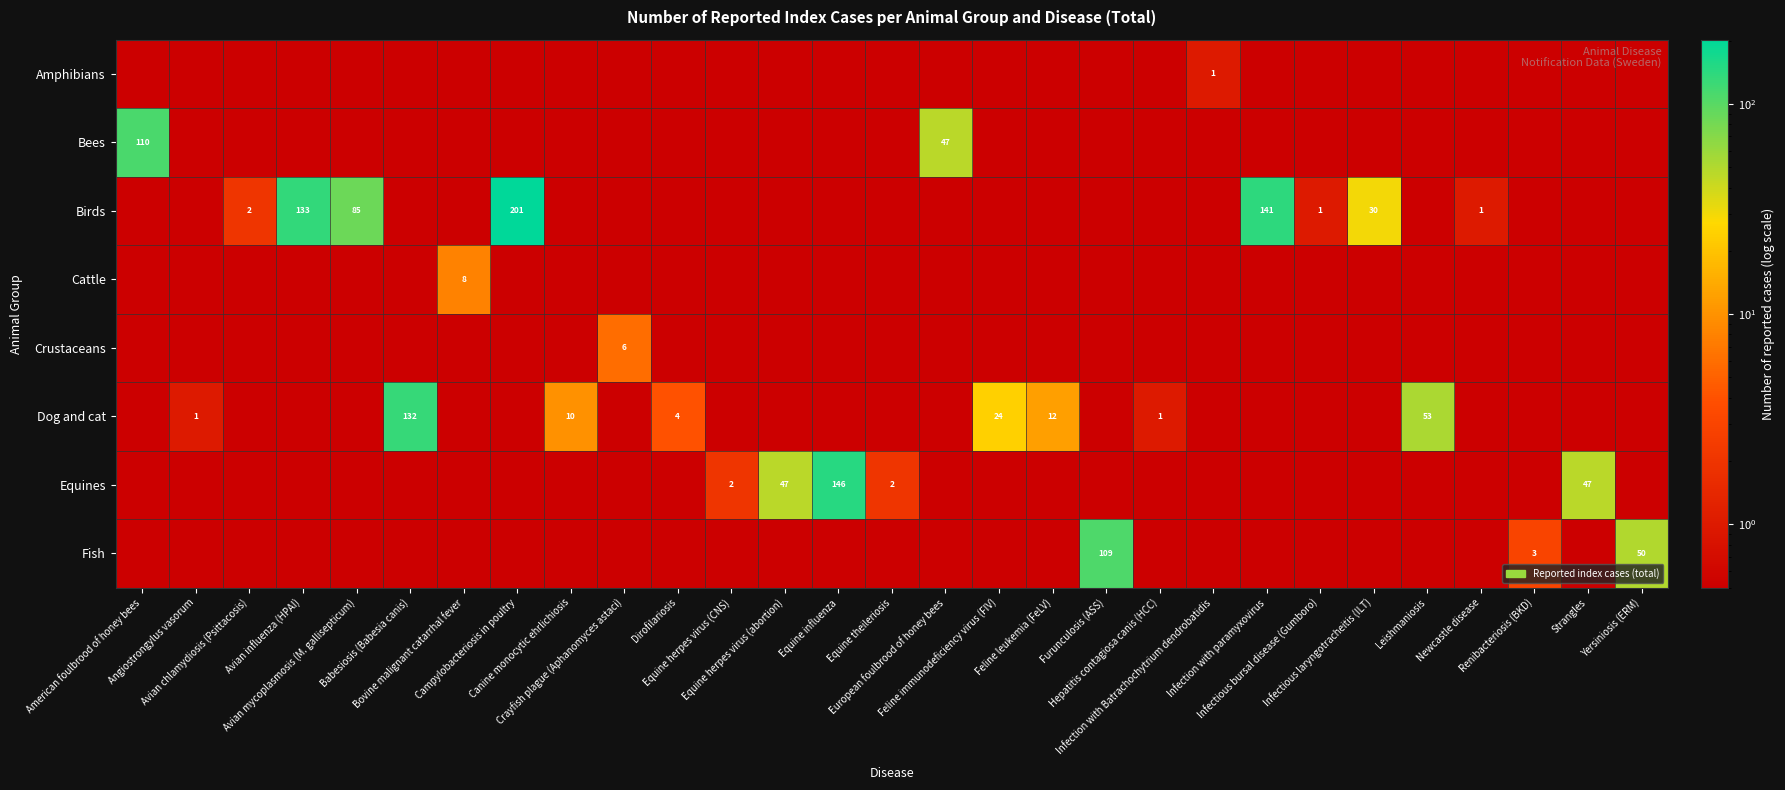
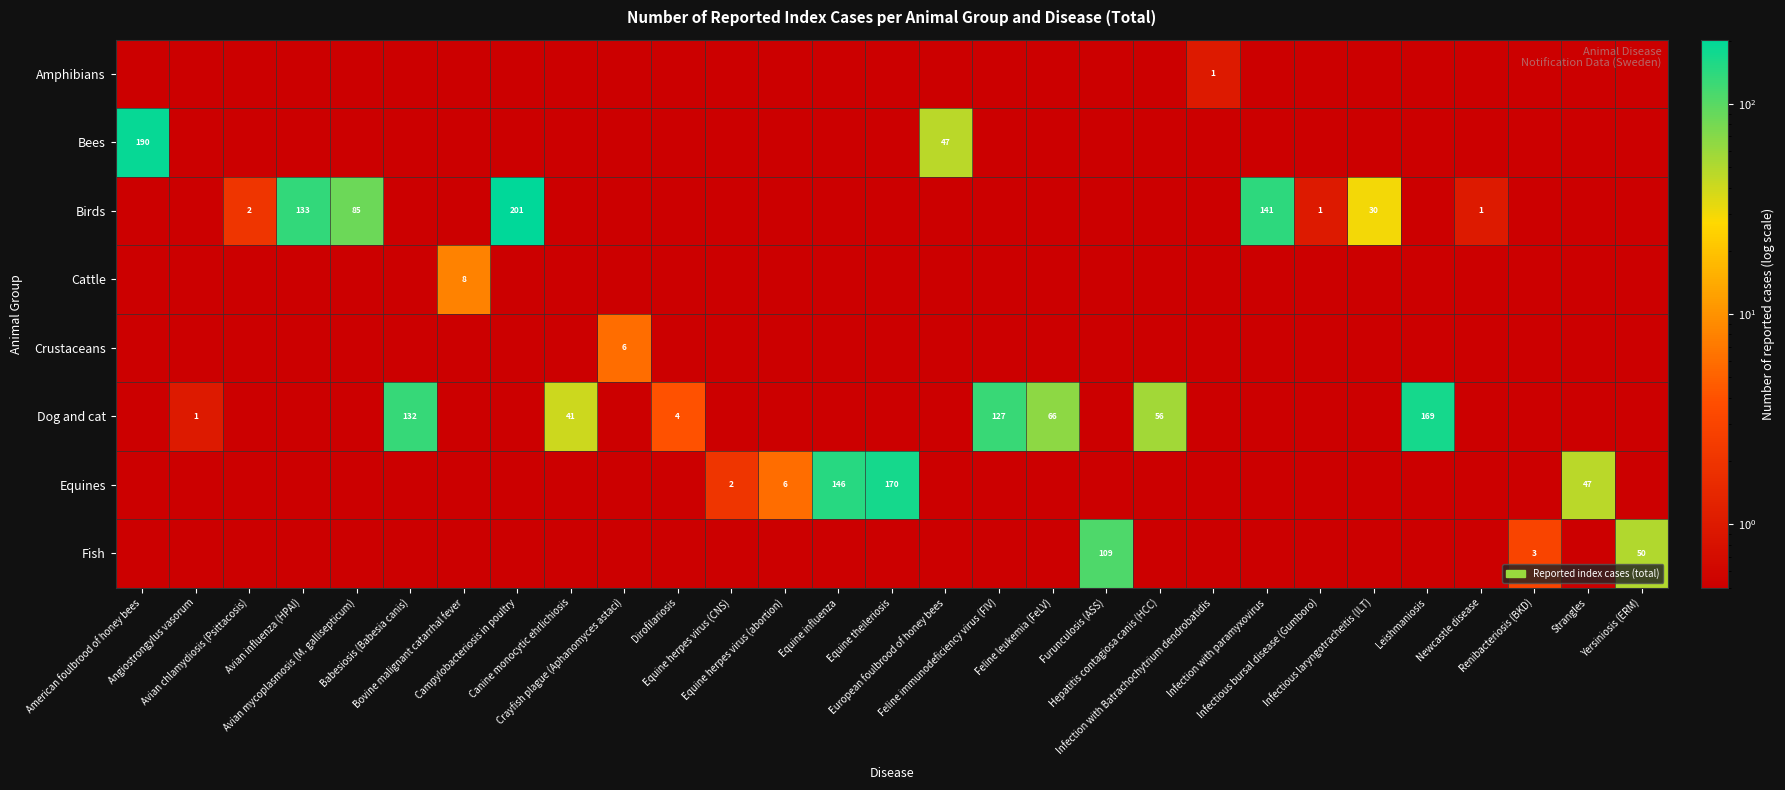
  {
    "Amphibians": {
      "Infection with Batrachochytrium dendrobatidis": 1
    },
    "Bees": {
-     "American foulbrood of honey bees": 110,
+     "American foulbrood of honey bees": 190,
      "European foulbrood of honey bees": 47
    },
    "Birds": {
      "Avian chlamydiosis (Psittacosis)": 2,
      "Avian influenza (HPAI)": 133,
      "Avian mycoplasmosis (M. gallisepticum)": 85,
      "Campylobacteriosis in poultry": 201,
      "Infection with paramyxovirus": 141,
      "Infectious bursal disease (Gumboro)": 1,
      "Infectious laryngotracheitis (ILT)": 30,
      "Newcastle disease": 1
    },
    "Cattle": {
      "Bovine malignant catarrhal fever": 8
    },
    "Crustaceans": {
      "Crayfish plague (Aphanomyces astaci)": 6
    },
    "Dog and cat": {
      "Angiostrongylus vasorum": 1,
      "Babesiosis (Babesia canis)": 132,
-     "Canine monocytic ehrlichiosis": 10,
+     "Canine monocytic ehrlichiosis": 41,
      "Dirofilariosis": 4,
-     "Feline immunodeficiency virus (FIV)": 24,
-     "Feline leukemia (FeLV)": 12,
-     "Hepatitis contagiosa canis (HCC)": 1,
-     "Leishmaniosis": 53
+     "Feline immunodeficiency virus (FIV)": 127,
+     "Feline leukemia (FeLV)": 66,
+     "Hepatitis contagiosa canis (HCC)": 56,
+     "Leishmaniosis": 169
    },
    "Equines": {
      "Equine herpes virus (CNS)": 2,
-     "Equine herpes virus (abortion)": 47,
+     "Equine herpes virus (abortion)": 6,
      "Equine influenza": 146,
-     "Equine theileriosis": 2,
+     "Equine theileriosis": 170,
      "Strangles": 47
    },
    "Fish": {
      "Furunculosis (ASS)": 109,
      "Renibacteriosis (BKD)": 3,
      "Yersiniosis (ERM)": 50
    }
  }
